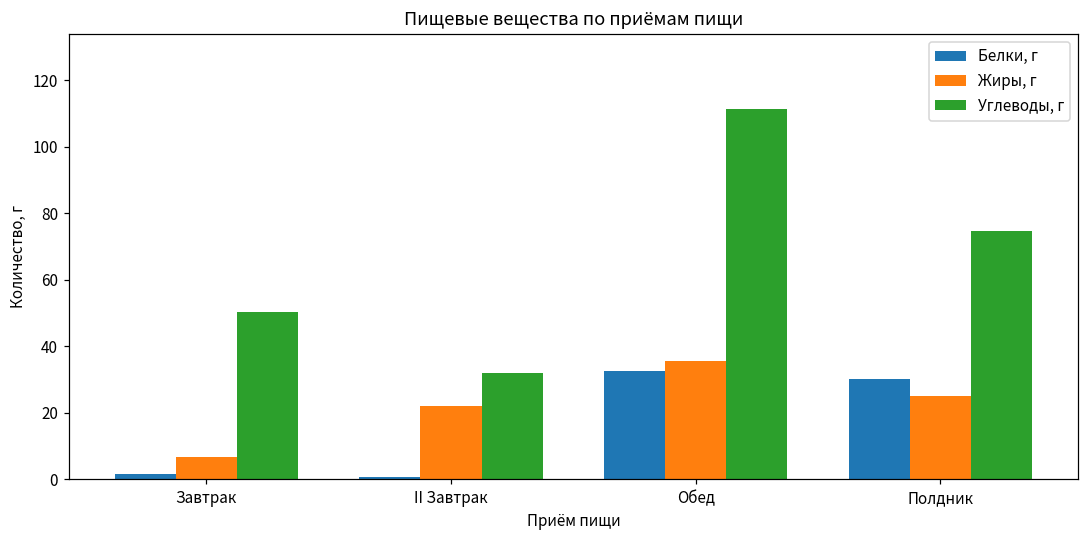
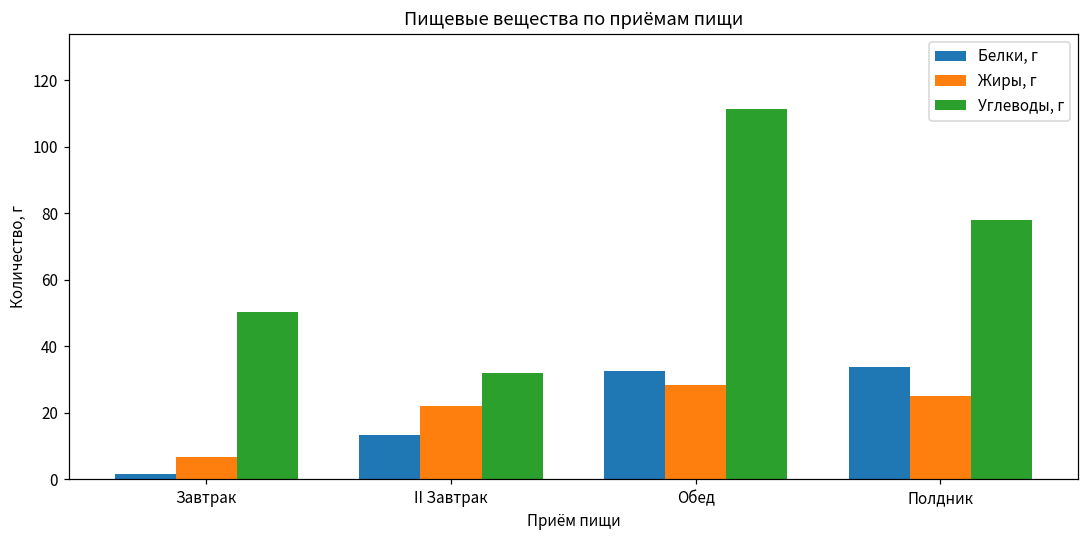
  {
    "Белки, г": {
      "Завтрак": 2,
-     "II Завтрак": 1,
+     "II Завтрак": 13,
      "Обед": 33,
-     "Полдник": 30
+     "Полдник": 34
    },
    "Жиры, г": {
      "Завтрак": 7,
      "II Завтрак": 22,
-     "Обед": 36,
+     "Обед": 28,
      "Полдник": 25
    },
    "Углеводы, г": {
      "Завтрак": 50,
      "II Завтрак": 32,
      "Обед": 112,
-     "Полдник": 75
+     "Полдник": 78
    }
  }
